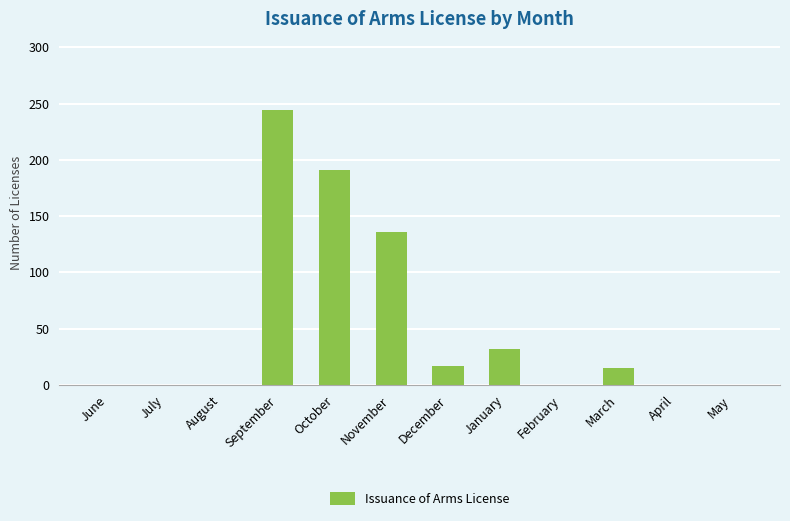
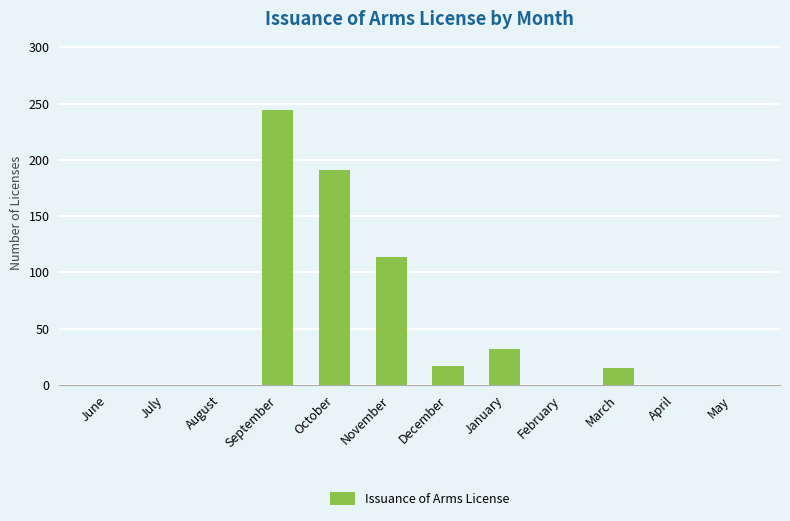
  {
    "June": 0,
    "July": 0,
    "August": 0,
    "September": 244,
    "October": 191,
-   "November": 136,
+   "November": 114,
    "December": 17,
    "January": 32,
    "February": 0,
    "March": 15,
    "April": 0,
    "May": 0
  }
